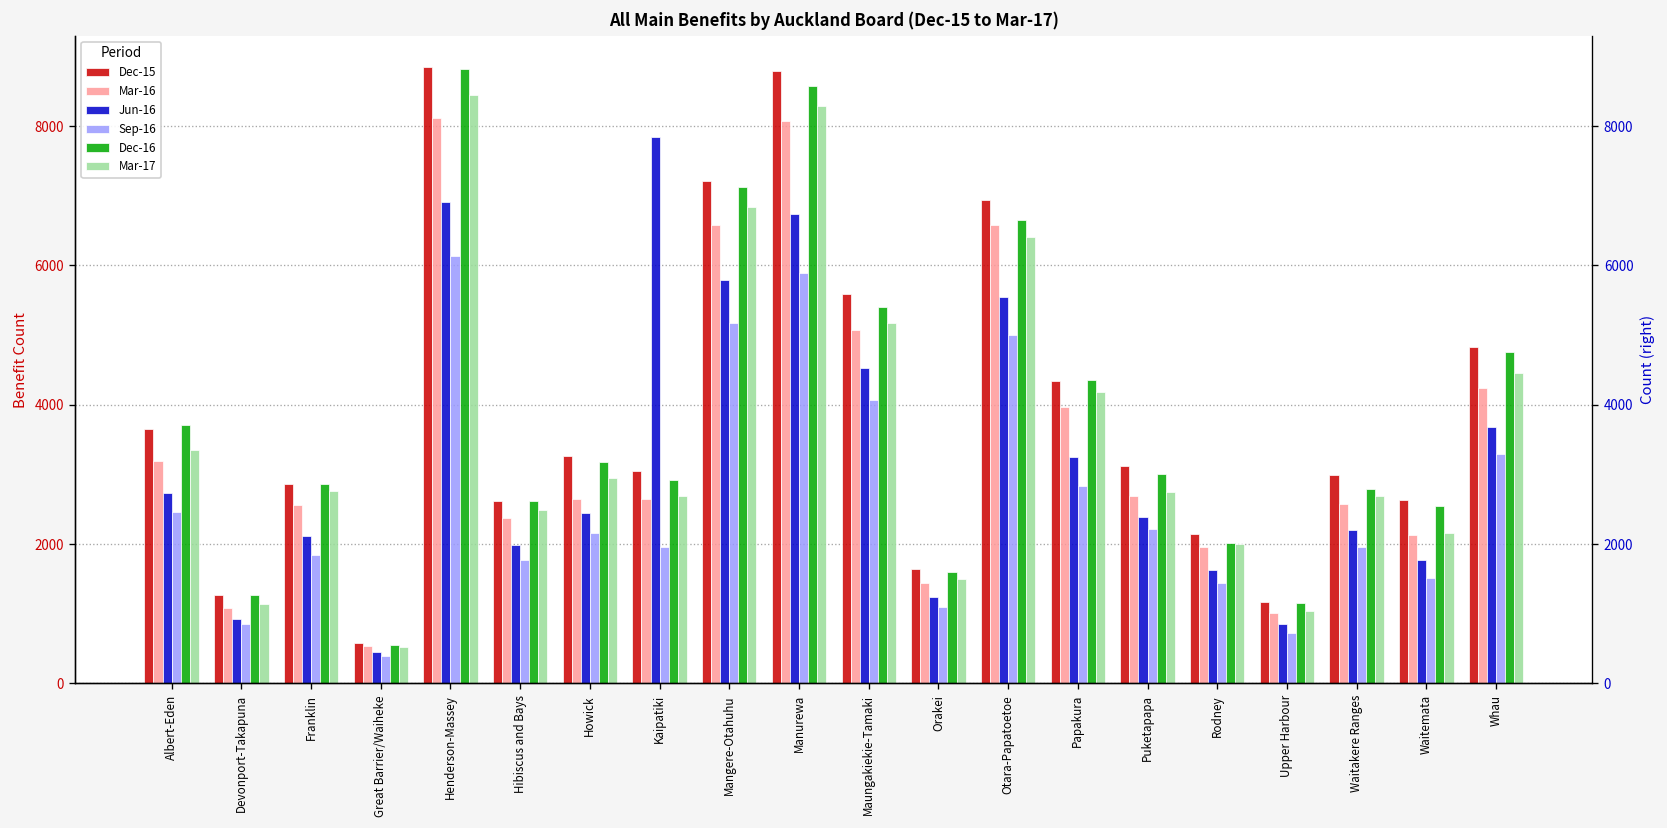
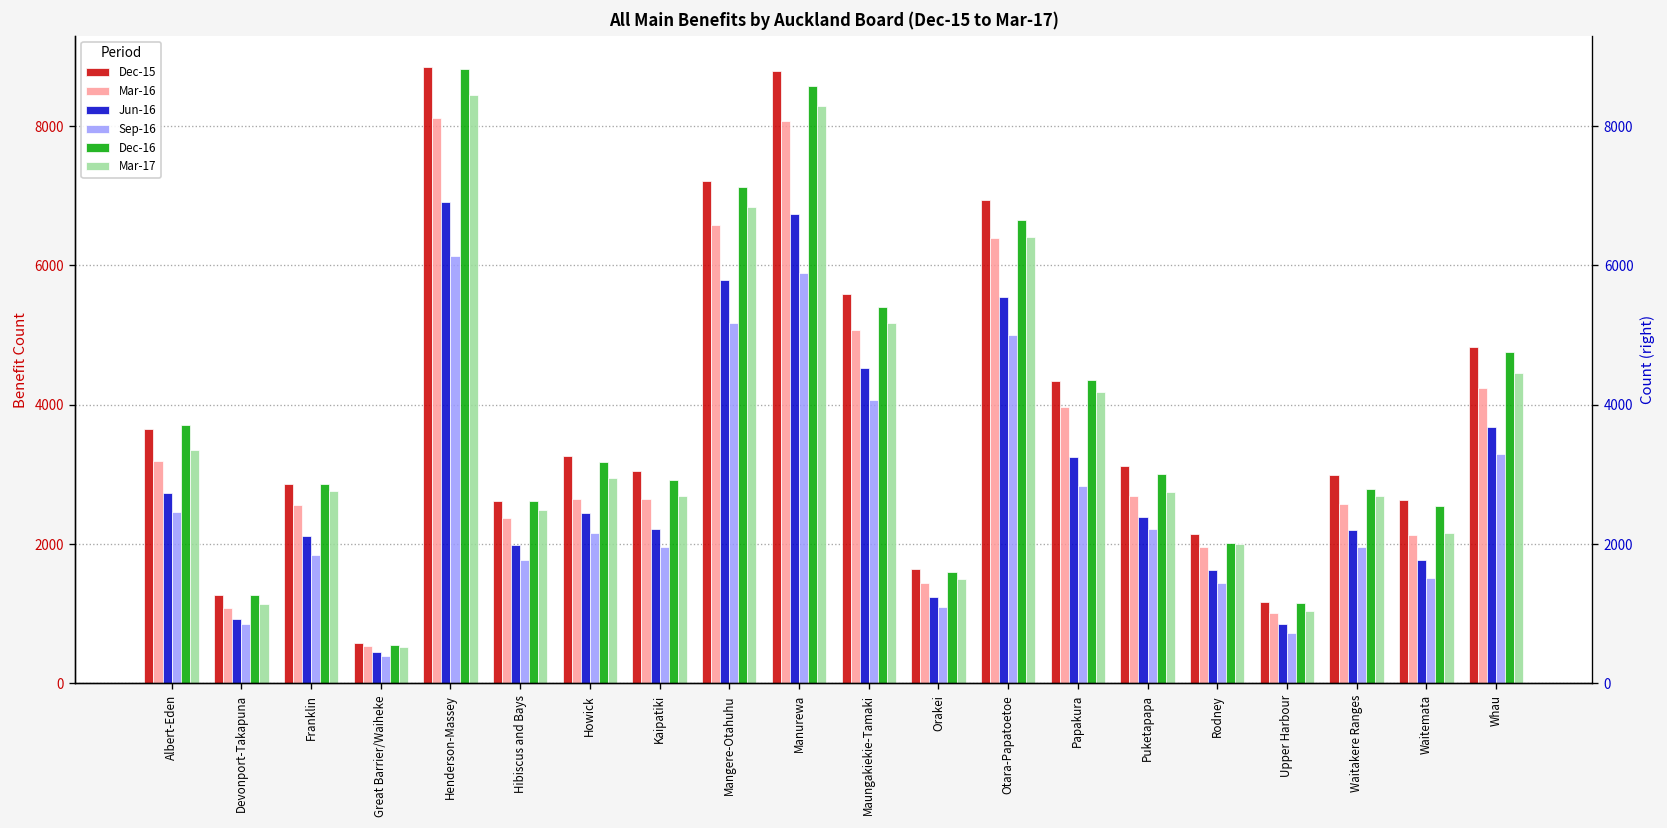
  {
    "Dec-15": {
      "Albert-Eden": 3700,
      "Devonport-Takapuna": 1300,
      "Franklin": 2900,
      "Great Barrier/Waiheke": 600,
      "Henderson-Massey": 8900,
      "Hibiscus and Bays": 2600,
      "Howick": 3300,
      "Kaipatiki": 3000,
      "Mangere-Otahuhu": 7200,
      "Manurewa": 8800,
      "Maungakiekie-Tamaki": 5600,
      "Orakei": 1600,
      "Otara-Papatoetoe": 6900,
      "Papakura": 4300,
      "Puketapapa": 3100,
      "Rodney": 2100,
      "Upper Harbour": 1200,
      "Waitakere Ranges": 3000,
      "Waitemata": 2600,
      "Whau": 4800
    },
    "Mar-16": {
      "Albert-Eden": 3200,
      "Devonport-Takapuna": 1100,
      "Franklin": 2600,
      "Great Barrier/Waiheke": 500,
      "Henderson-Massey": 8100,
      "Hibiscus and Bays": 2400,
      "Howick": 2600,
      "Kaipatiki": 2600,
      "Mangere-Otahuhu": 6600,
      "Manurewa": 8100,
      "Maungakiekie-Tamaki": 5100,
      "Orakei": 1400,
-     "Otara-Papatoetoe": 6600,
+     "Otara-Papatoetoe": 6400,
      "Papakura": 4000,
      "Puketapapa": 2700,
      "Rodney": 2000,
      "Upper Harbour": 1000,
      "Waitakere Ranges": 2600,
      "Waitemata": 2100,
      "Whau": 4200
    },
    "Jun-16": {
      "Albert-Eden": 2700,
      "Devonport-Takapuna": 900,
      "Franklin": 2100,
      "Great Barrier/Waiheke": 500,
      "Henderson-Massey": 6900,
      "Hibiscus and Bays": 2000,
      "Howick": 2500,
-     "Kaipatiki": 7900,
+     "Kaipatiki": 2200,
      "Mangere-Otahuhu": 5800,
      "Manurewa": 6700,
      "Maungakiekie-Tamaki": 4500,
      "Orakei": 1200,
      "Otara-Papatoetoe": 5600,
      "Papakura": 3300,
      "Puketapapa": 2400,
      "Rodney": 1600,
      "Upper Harbour": 900,
      "Waitakere Ranges": 2200,
      "Waitemata": 1800,
      "Whau": 3700
    },
    "Sep-16": {
      "Albert-Eden": 2500,
      "Devonport-Takapuna": 900,
      "Franklin": 1800,
      "Great Barrier/Waiheke": 400,
      "Henderson-Massey": 6100,
      "Hibiscus and Bays": 1800,
      "Howick": 2200,
      "Kaipatiki": 2000,
      "Mangere-Otahuhu": 5200,
      "Manurewa": 5900,
      "Maungakiekie-Tamaki": 4100,
      "Orakei": 1100,
      "Otara-Papatoetoe": 5000,
      "Papakura": 2800,
      "Puketapapa": 2200,
      "Rodney": 1400,
      "Upper Harbour": 700,
      "Waitakere Ranges": 2000,
      "Waitemata": 1500,
      "Whau": 3300
    },
    "Dec-16": {
      "Albert-Eden": 3700,
      "Devonport-Takapuna": 1300,
      "Franklin": 2900,
      "Great Barrier/Waiheke": 600,
      "Henderson-Massey": 8800,
      "Hibiscus and Bays": 2600,
      "Howick": 3200,
      "Kaipatiki": 2900,
      "Mangere-Otahuhu": 7100,
      "Manurewa": 8600,
      "Maungakiekie-Tamaki": 5400,
      "Orakei": 1600,
      "Otara-Papatoetoe": 6600,
      "Papakura": 4400,
      "Puketapapa": 3000,
      "Rodney": 2000,
      "Upper Harbour": 1200,
      "Waitakere Ranges": 2800,
      "Waitemata": 2500,
      "Whau": 4800
    },
    "Mar-17": {
      "Albert-Eden": 3400,
      "Devonport-Takapuna": 1100,
      "Franklin": 2800,
      "Great Barrier/Waiheke": 500,
      "Henderson-Massey": 8500,
      "Hibiscus and Bays": 2500,
      "Howick": 2900,
      "Kaipatiki": 2700,
      "Mangere-Otahuhu": 6800,
      "Manurewa": 8300,
      "Maungakiekie-Tamaki": 5200,
      "Orakei": 1500,
      "Otara-Papatoetoe": 6400,
      "Papakura": 4200,
      "Puketapapa": 2800,
      "Rodney": 2000,
      "Upper Harbour": 1000,
      "Waitakere Ranges": 2700,
      "Waitemata": 2200,
      "Whau": 4500
    }
  }
